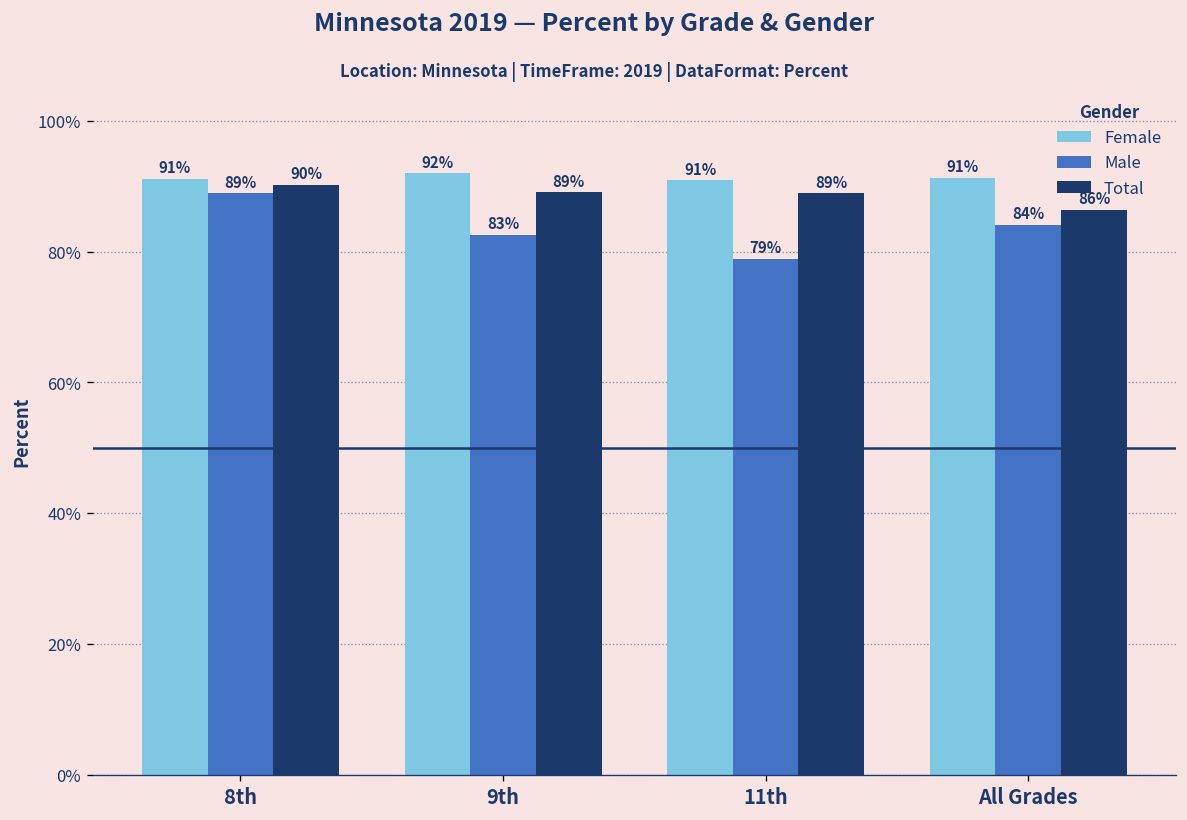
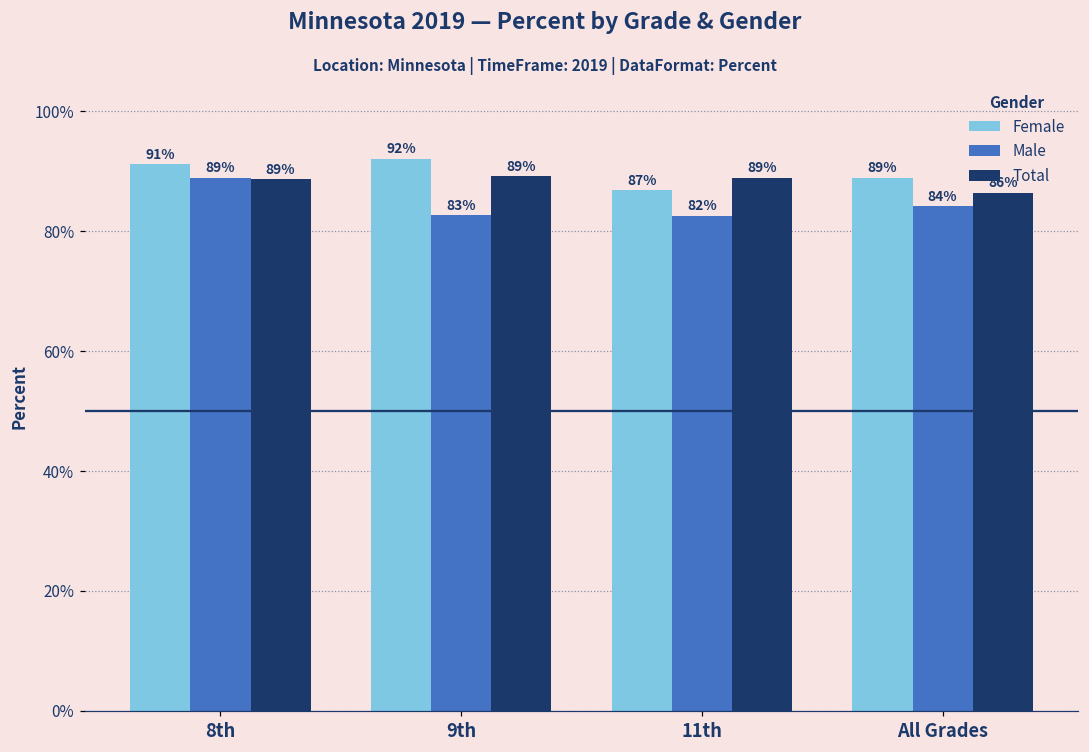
  {
    "Female": {
      "8th": "91%",
      "9th": "92%",
-     "11th": "91%",
-     "All Grades": "91%"
+     "11th": "87%",
+     "All Grades": "89%"
    },
    "Male": {
      "8th": "89%",
      "9th": "83%",
-     "11th": "79%",
+     "11th": "82%",
      "All Grades": "84%"
    },
    "Total": {
-     "8th": "90%",
+     "8th": "89%",
      "9th": "89%",
      "11th": "89%",
      "All Grades": "86%"
    }
  }
